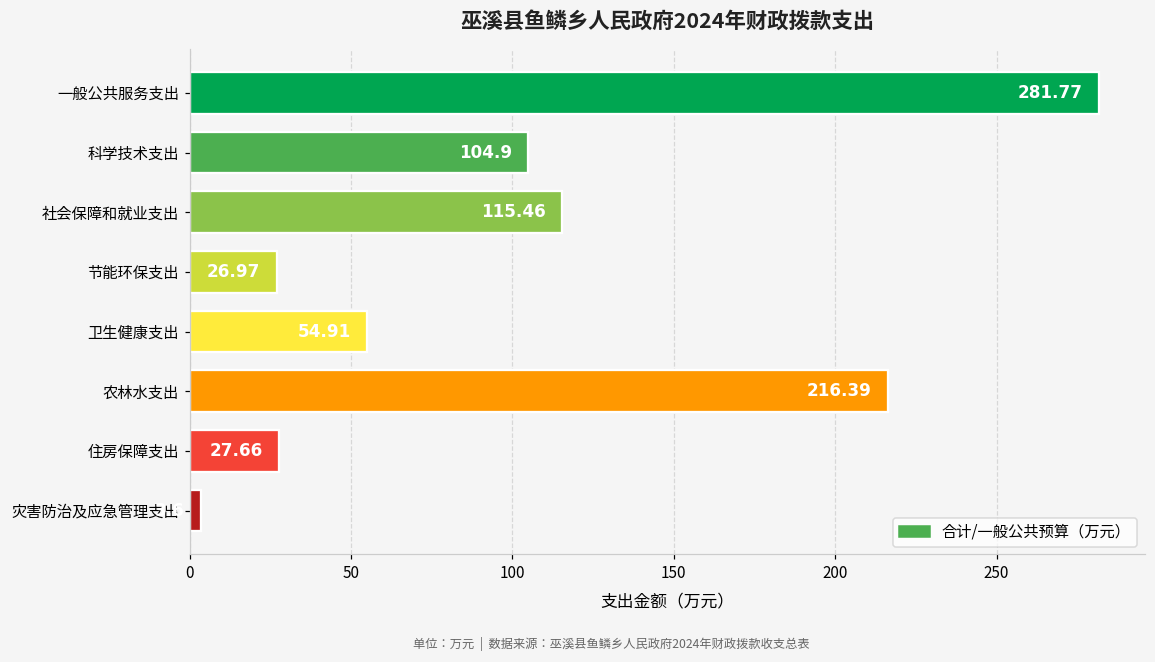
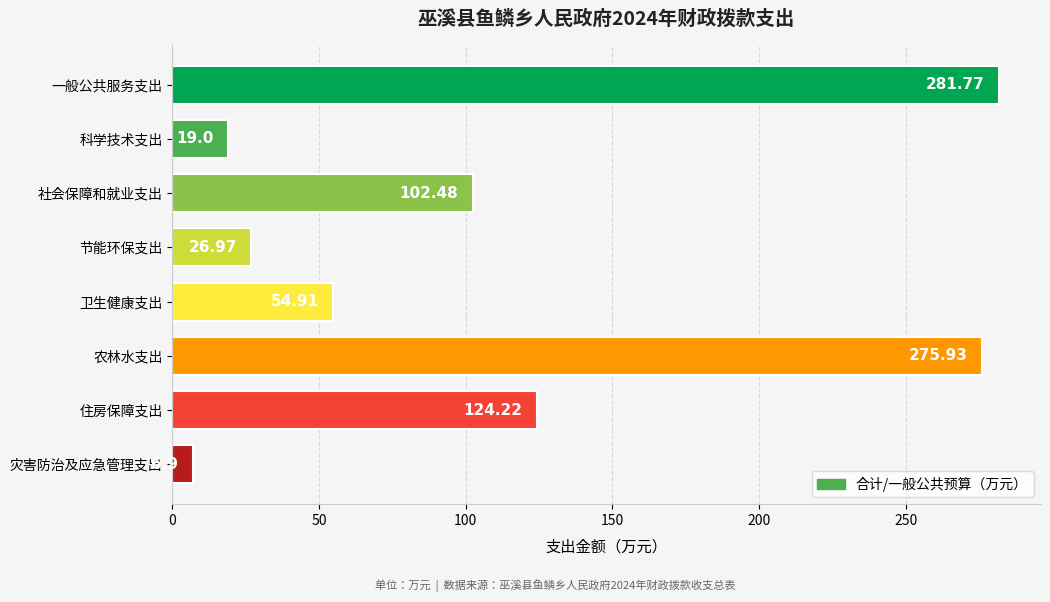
  {
    "一般公共服务支出": 281.77,
-   "科学技术支出": 104.9,
-   "社会保障和就业支出": 115.46,
+   "科学技术支出": 19.0,
+   "社会保障和就业支出": 102.48,
    "节能环保支出": 26.97,
    "卫生健康支出": 54.91,
-   "农林水支出": 216.39,
-   "住房保障支出": 27.66,
-   "灾害防治及应急管理支出": 4
+   "农林水支出": 275.93,
+   "住房保障支出": 124.22,
+   "灾害防治及应急管理支出": 7
  }
